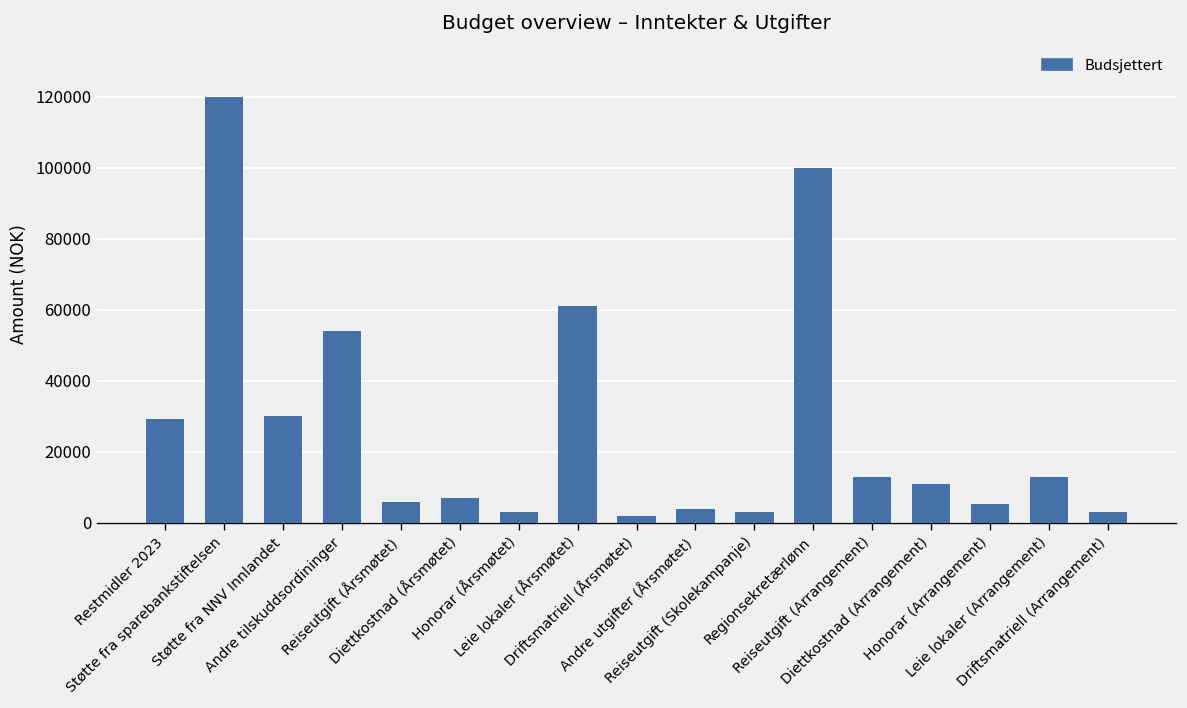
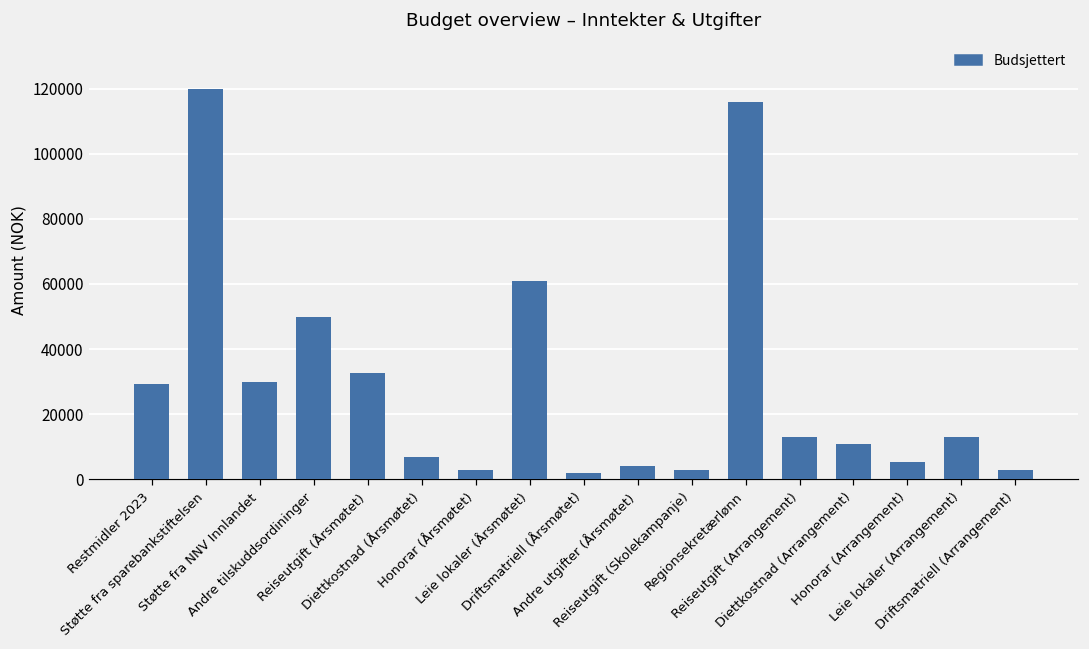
  {
    "Restmidler 2023": 29000,
    "Støtte fra sparebankstiftelsen": 120000,
    "Støtte fra NNV Innlandet": 30000,
-   "Andre tilskuddsordininger": 54000,
-   "Reiseutgift (Årsmøtet)": 6000,
+   "Andre tilskuddsordininger": 50000,
+   "Reiseutgift (Årsmøtet)": 33000,
    "Diettkostnad (Årsmøtet)": 7000,
    "Honorar (Årsmøtet)": 3000,
    "Leie lokaler (Årsmøtet)": 61000,
    "Driftsmatriell (Årsmøtet)": 2000,
    "Andre utgifter (Årsmøtet)": 4000,
    "Reiseutgift (Skolekampanje)": 3000,
-   "Regionsekretærlønn": 100000,
+   "Regionsekretærlønn": 116000,
    "Reiseutgift (Arrangement)": 13000,
    "Diettkostnad (Arrangement)": 11000,
    "Honorar (Arrangement)": 5000,
    "Leie lokaler (Arrangement)": 13000,
    "Driftsmatriell (Arrangement)": 3000
  }
